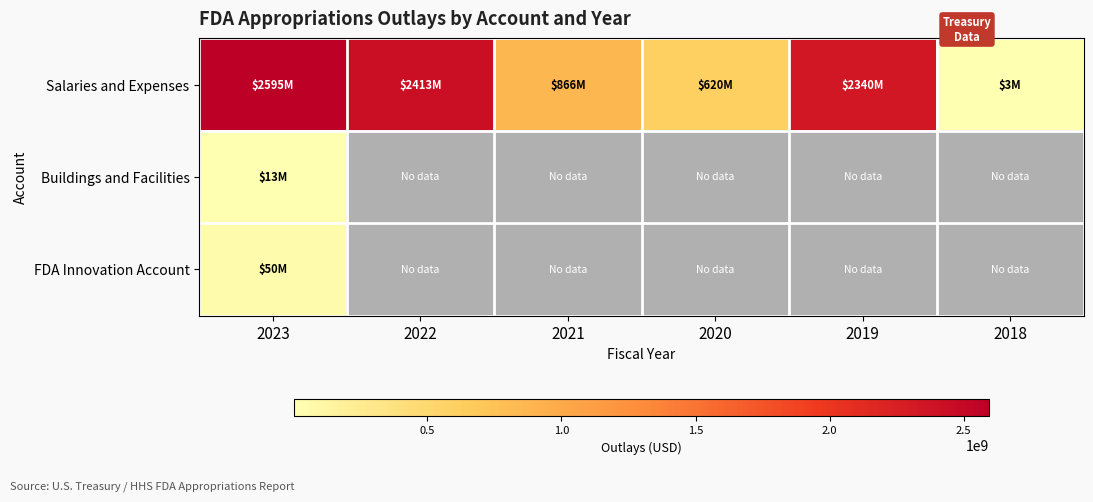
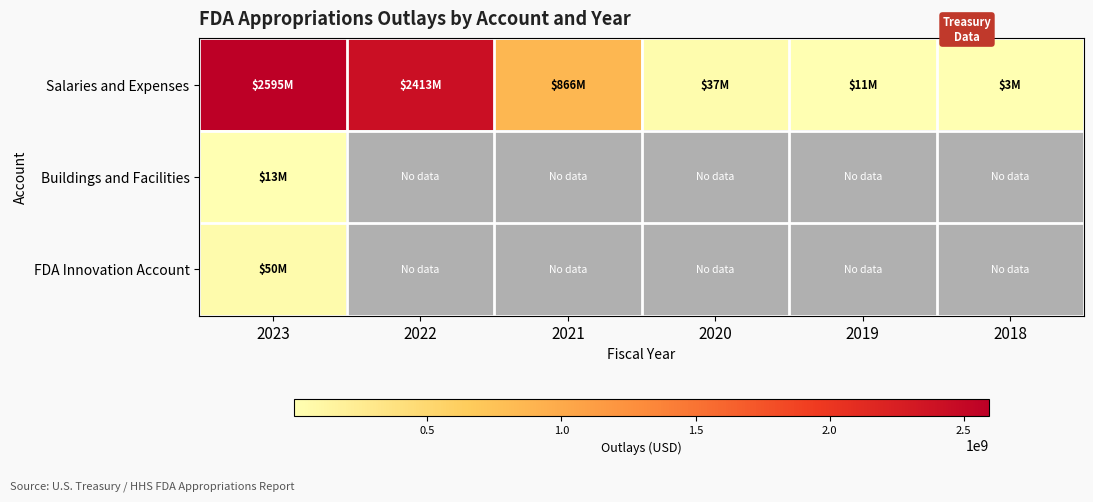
  {
    "Salaries and Expenses": {
      "2023": "$2595M",
      "2022": "$2413M",
      "2021": "$866M",
-     "2020": "$620M",
-     "2019": "$2340M",
+     "2020": "$37M",
+     "2019": "$11M",
      "2018": "$3M"
    },
    "Buildings and Facilities": {
      "2023": "$13M"
    },
    "FDA Innovation Account": {
      "2023": "$50M"
    }
  }
